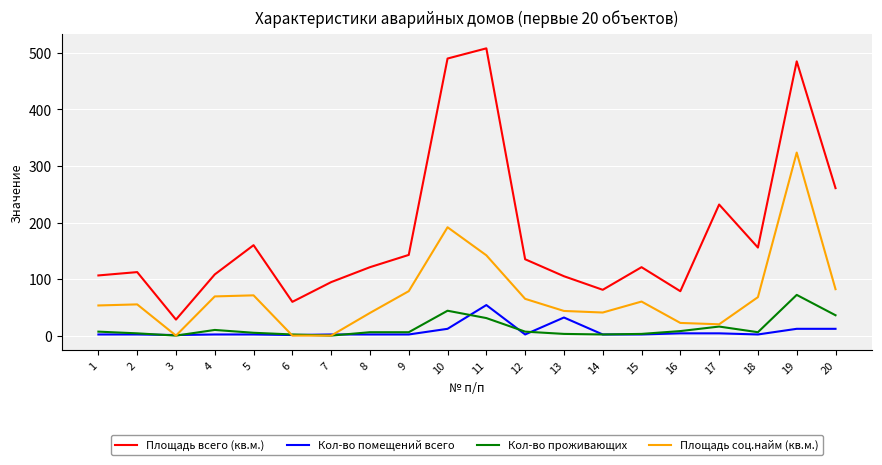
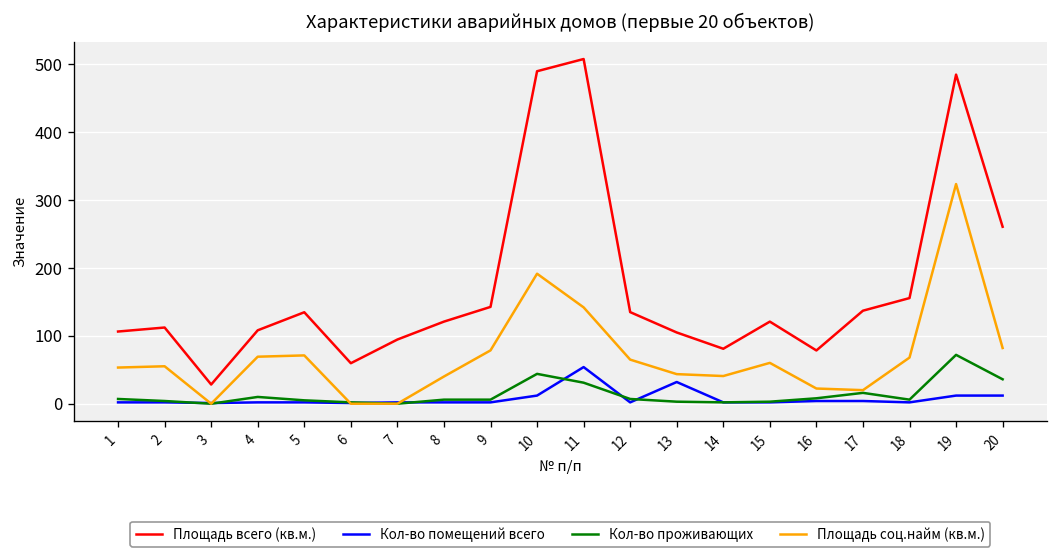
  {
    "Площадь всего (кв.м.)": {
      "1": 110,
      "2": 110,
      "3": 30,
      "4": 110,
-     "5": 160,
+     "5": 130,
      "6": 60,
      "7": 90,
      "8": 120,
      "9": 140,
      "10": 490,
      "11": 510,
      "12": 140,
      "13": 110,
      "14": 80,
      "15": 120,
      "16": 80,
-     "17": 230,
+     "17": 140,
      "18": 160,
      "19": 490,
      "20": 260
    },
    "Кол-во помещений всего": {
      "1": 0,
      "4": 0,
      "10": 10,
      "11": 50,
      "12": 0,
      "13": 30,
      "17": 0,
      "19": 10,
      "20": 10
    },
    "Кол-во проживающих": {
      "1": 10,
      "4": 10,
      "10": 40,
      "11": 30,
      "12": 10,
      "13": 0,
      "19": 70,
      "20": 40
    },
    "Площадь соц.найм (кв.м.)": {
      "1": 50,
      "2": 60,
      "4": 70,
      "5": 70,
      "8": 40,
      "9": 80,
      "10": 190,
      "11": 140,
      "12": 70,
      "13": 40,
      "14": 40,
      "15": 60,
      "16": 20,
      "18": 70,
      "19": 320,
      "20": 80
    }
  }
